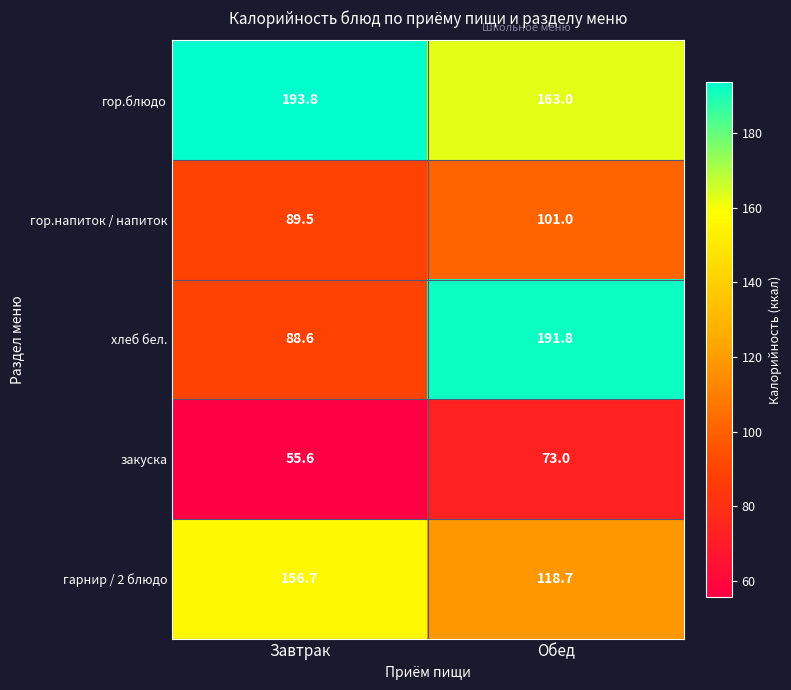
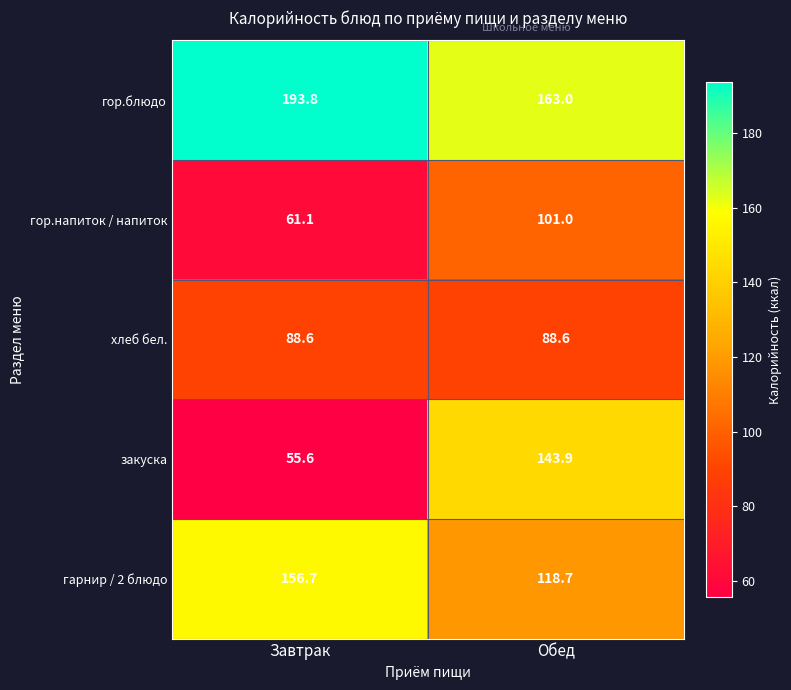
  {
    "гор.блюдо": {
      "Завтрак": 193.8,
      "Обед": 163.0
    },
    "гор.напиток / напиток": {
-     "Завтрак": 89.5,
+     "Завтрак": 61.1,
      "Обед": 101.0
    },
    "хлеб бел.": {
      "Завтрак": 88.6,
-     "Обед": 191.8
+     "Обед": 88.6
    },
    "закуска": {
      "Завтрак": 55.6,
-     "Обед": 73.0
+     "Обед": 143.9
    },
    "гарнир / 2 блюдо": {
      "Завтрак": 156.7,
      "Обед": 118.7
    }
  }
